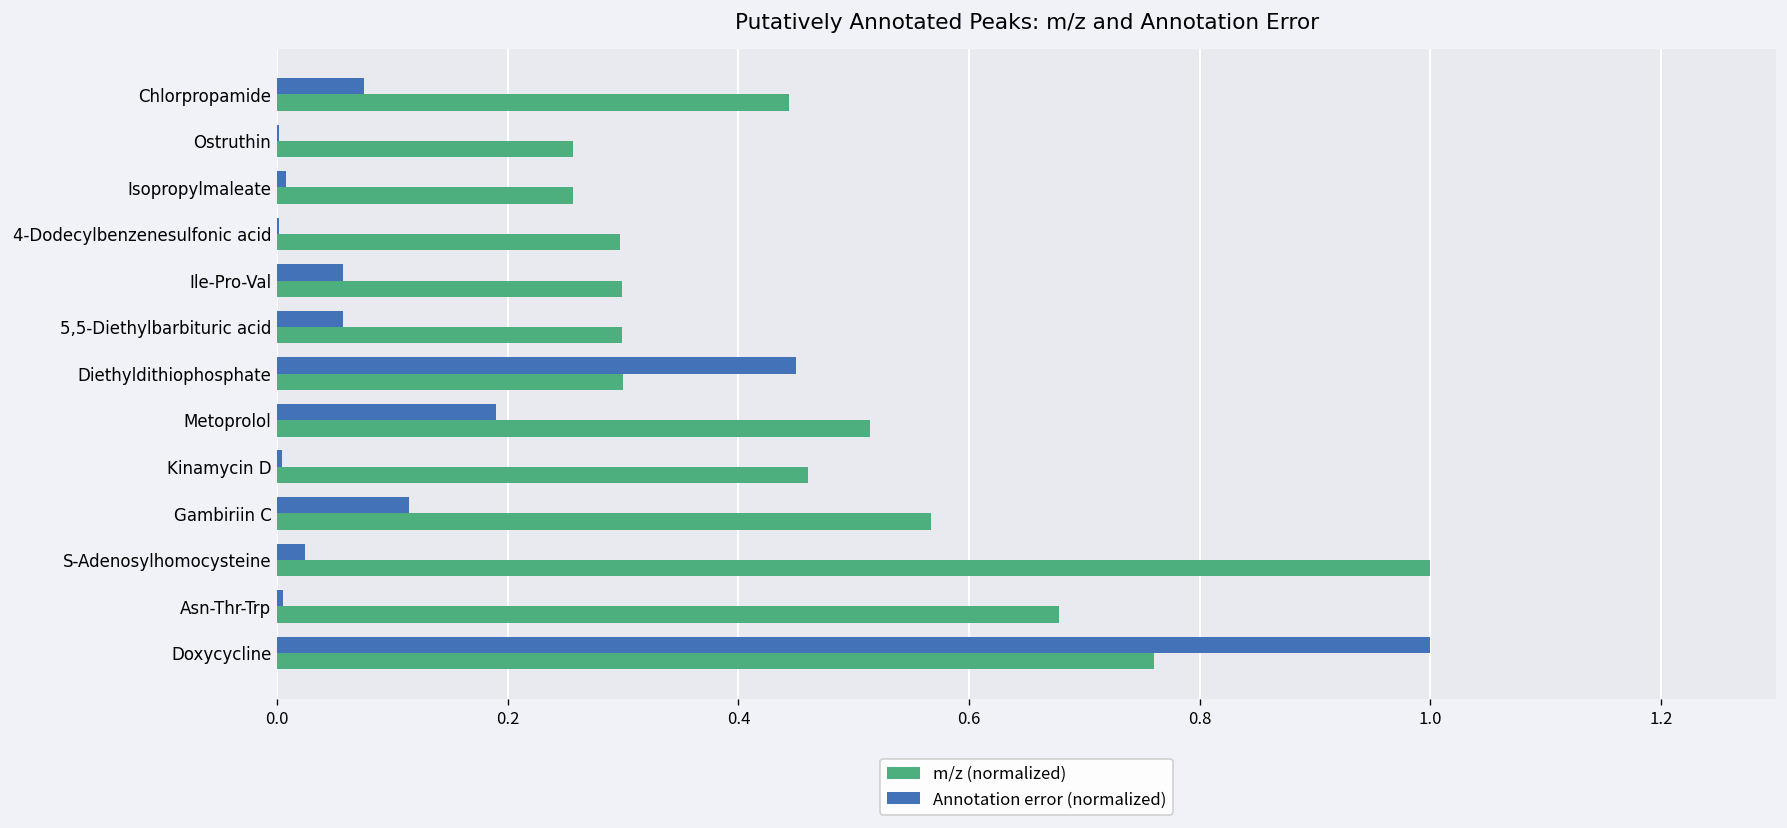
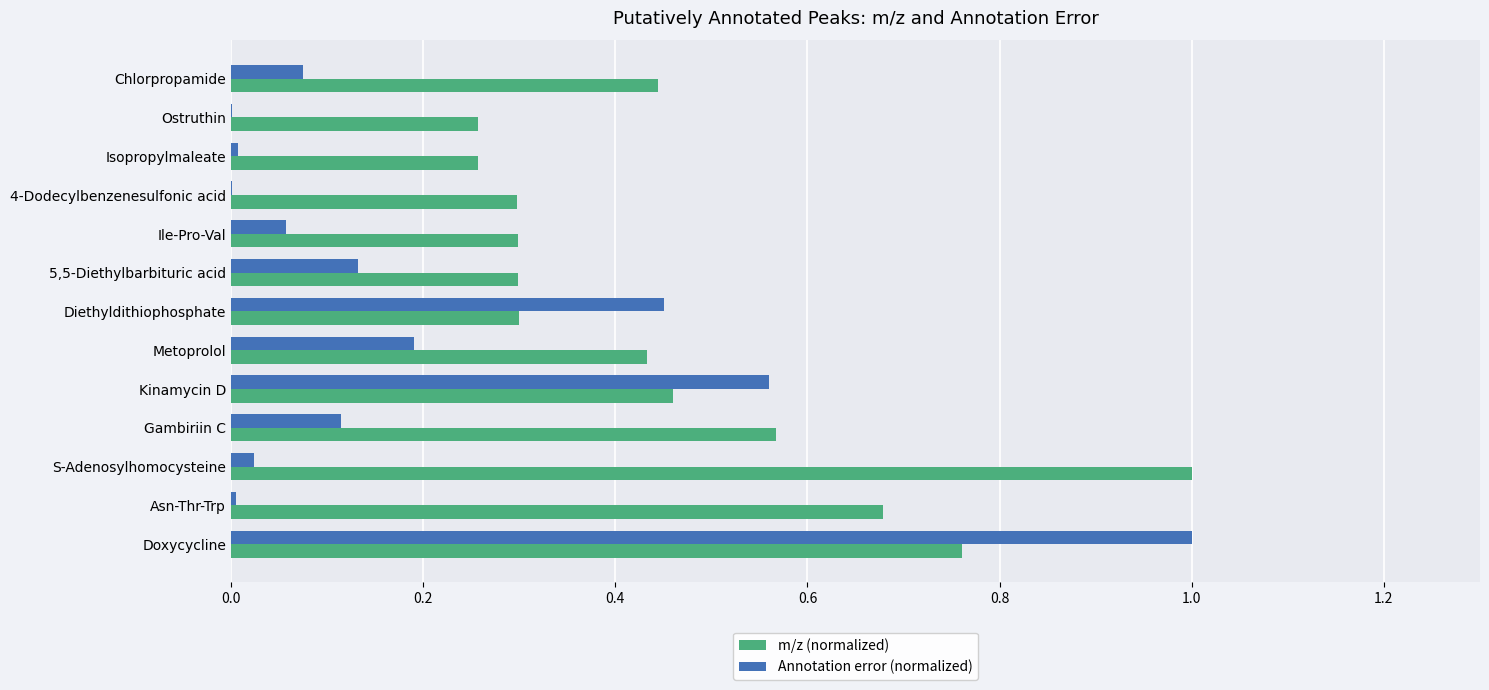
  {
    "m/z (normalized)": {
      "Chlorpropamide": 0.44,
      "Ostruthin": 0.26,
      "Isopropylmaleate": 0.26,
      "4-Dodecylbenzenesulfonic acid": 0.30,
      "Ile-Pro-Val": 0.30,
      "5,5-Diethylbarbituric acid": 0.30,
      "Diethyldithiophosphate": 0.30,
-     "Metoprolol": 0.51,
+     "Metoprolol": 0.43,
      "Kinamycin D": 0.46,
      "Gambiriin C": 0.57,
      "S-Adenosylhomocysteine": 1.00,
      "Asn-Thr-Trp": 0.68,
      "Doxycycline": 0.76
    },
    "Annotation error (normalized)": {
      "Chlorpropamide": 0.08,
      "Isopropylmaleate": 0.01,
      "Ile-Pro-Val": 0.06,
-     "5,5-Diethylbarbituric acid": 0.06,
+     "5,5-Diethylbarbituric acid": 0.13,
      "Diethyldithiophosphate": 0.45,
      "Metoprolol": 0.19,
-     "Kinamycin D": 0.00,
+     "Kinamycin D": 0.56,
      "Gambiriin C": 0.11,
      "S-Adenosylhomocysteine": 0.02,
      "Asn-Thr-Trp": 0.00,
      "Doxycycline": 1.00
    }
  }
